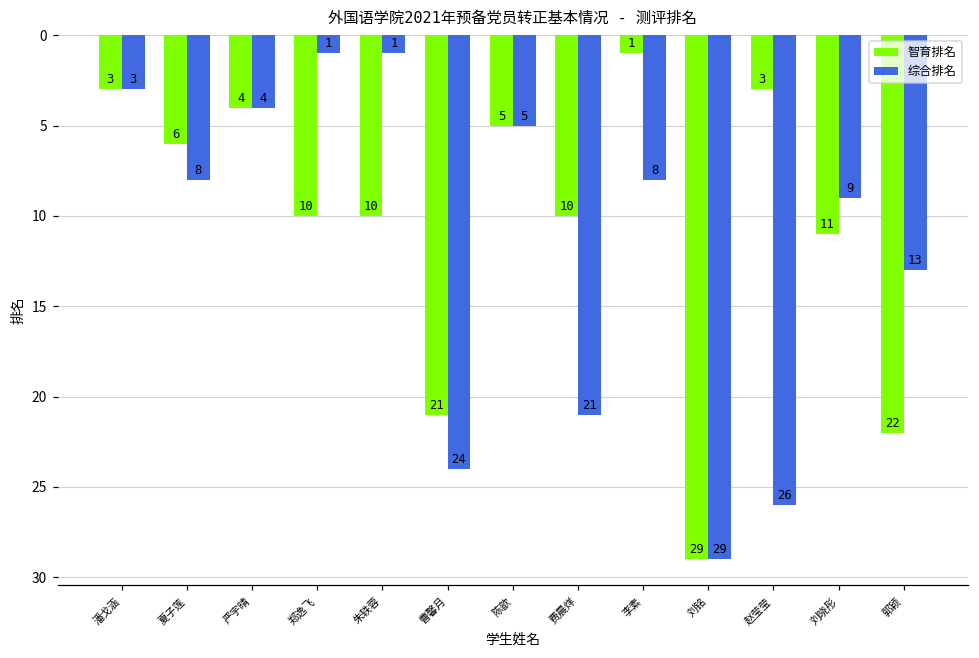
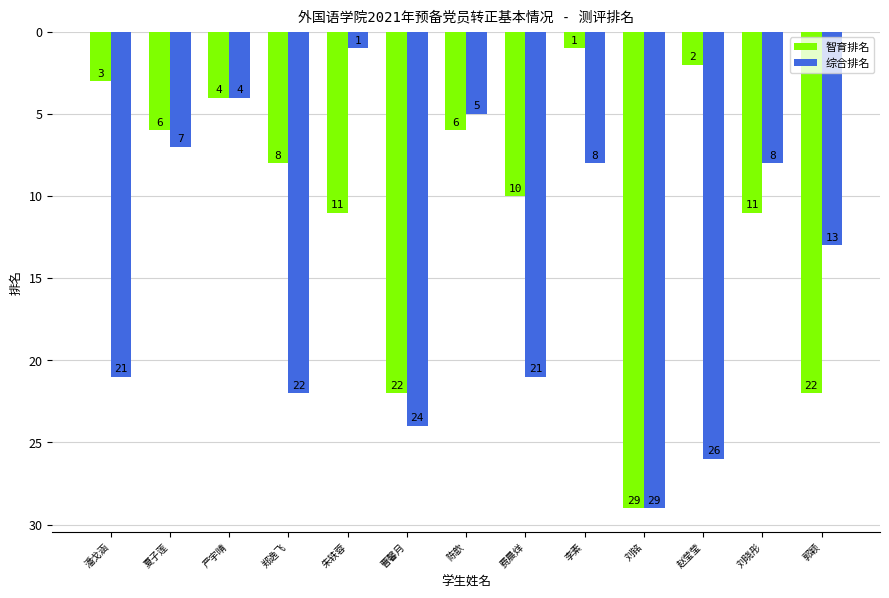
  {
    "智育排名": {
      "潘戈涵": 3,
      "夏子莲": 6,
      "严宇晴": 4,
-     "郑逸飞": 10,
-     "朱轶蓉": 10,
-     "曹馨月": 21,
-     "陈歆": 5,
+     "郑逸飞": 8,
+     "朱轶蓉": 11,
+     "曹馨月": 22,
+     "陈歆": 6,
      "费晨烊": 10,
      "李素": 1,
      "刘铭": 29,
-     "赵莹莹": 3,
+     "赵莹莹": 2,
      "刘晓彤": 11,
      "郭颖": 22
    },
    "综合排名": {
-     "潘戈涵": 3,
-     "夏子莲": 8,
+     "潘戈涵": 21,
+     "夏子莲": 7,
      "严宇晴": 4,
-     "郑逸飞": 1,
+     "郑逸飞": 22,
      "朱轶蓉": 1,
      "曹馨月": 24,
      "陈歆": 5,
      "费晨烊": 21,
      "李素": 8,
      "刘铭": 29,
      "赵莹莹": 26,
-     "刘晓彤": 9,
+     "刘晓彤": 8,
      "郭颖": 13
    }
  }
